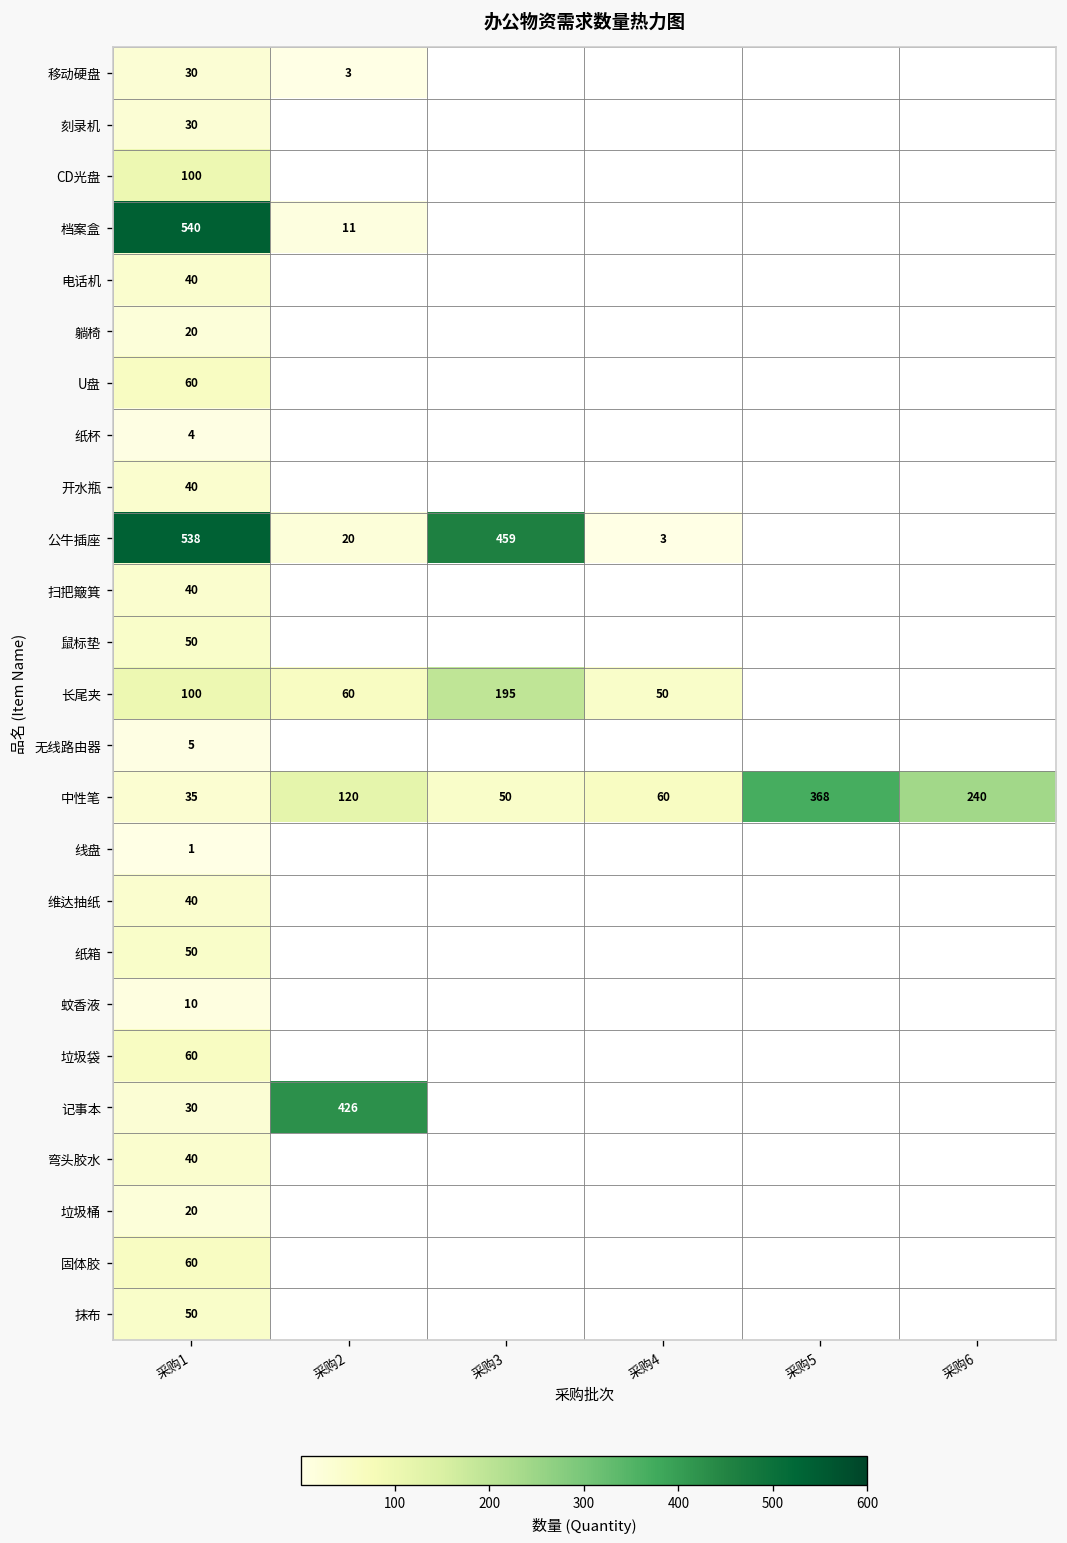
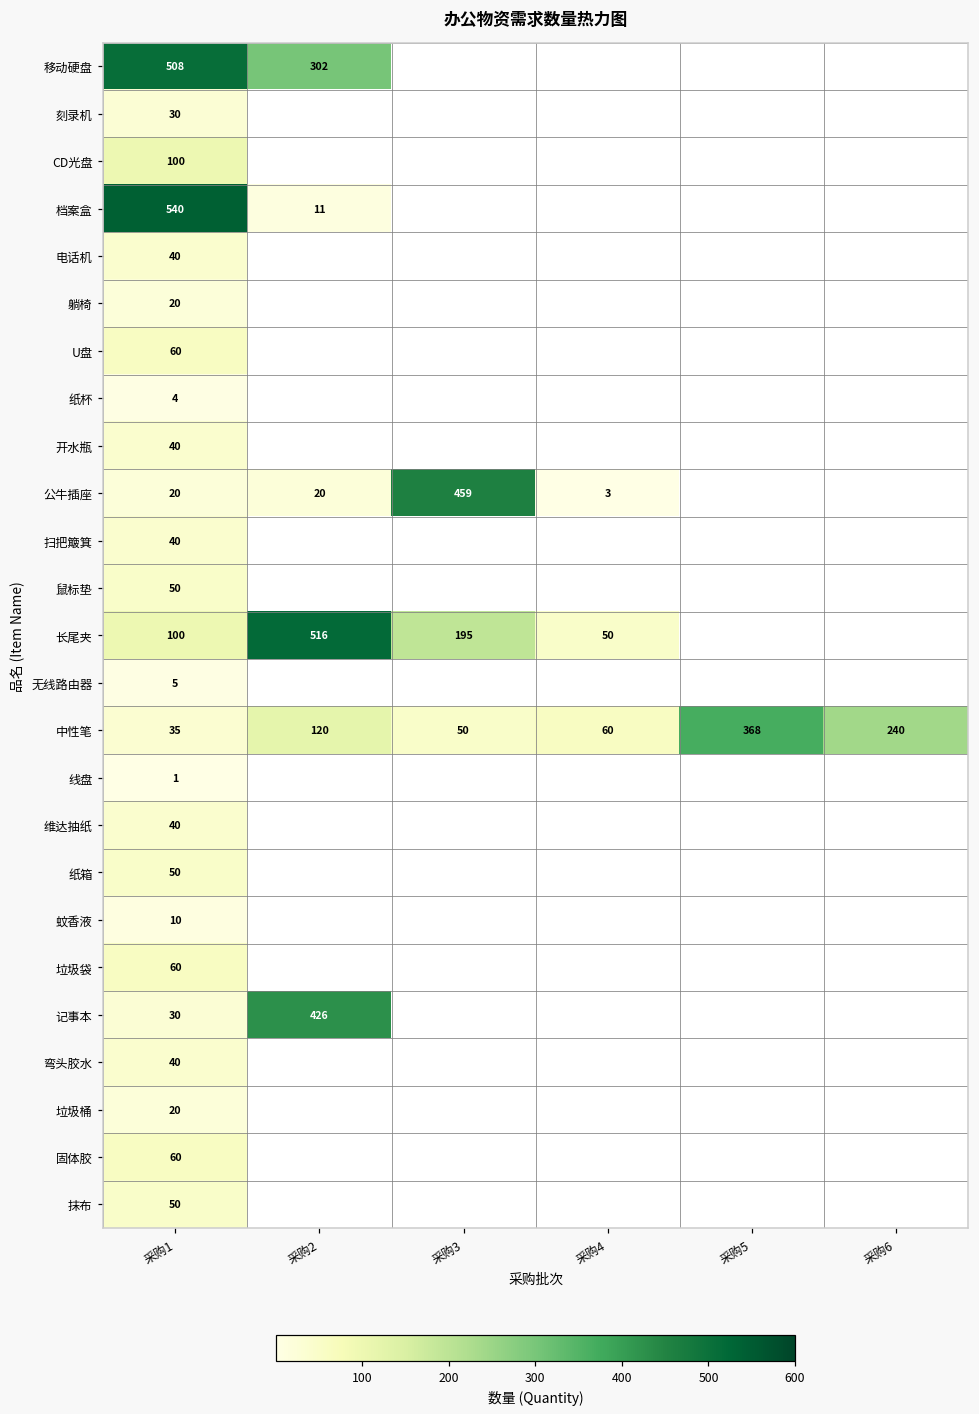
  {
    "移动硬盘": {
-     "采购1": 30,
-     "采购2": 3
+     "采购1": 508,
+     "采购2": 302
    },
    "刻录机": {
      "采购1": 30
    },
    "CD光盘": {
      "采购1": 100
    },
    "档案盒": {
      "采购1": 540,
      "采购2": 11
    },
    "电话机": {
      "采购1": 40
    },
    "躺椅": {
      "采购1": 20
    },
    "U盘": {
      "采购1": 60
    },
    "纸杯": {
      "采购1": 4
    },
    "开水瓶": {
      "采购1": 40
    },
    "公牛插座": {
-     "采购1": 538,
+     "采购1": 20,
      "采购2": 20,
      "采购3": 459,
      "采购4": 3
    },
    "扫把簸箕": {
      "采购1": 40
    },
    "鼠标垫": {
      "采购1": 50
    },
    "长尾夹": {
      "采购1": 100,
-     "采购2": 60,
+     "采购2": 516,
      "采购3": 195,
      "采购4": 50
    },
    "无线路由器": {
      "采购1": 5
    },
    "中性笔": {
      "采购1": 35,
      "采购2": 120,
      "采购3": 50,
      "采购4": 60,
      "采购5": 368,
      "采购6": 240
    },
    "线盘": {
      "采购1": 1
    },
    "维达抽纸": {
      "采购1": 40
    },
    "纸箱": {
      "采购1": 50
    },
    "蚊香液": {
      "采购1": 10
    },
    "垃圾袋": {
      "采购1": 60
    },
    "记事本": {
      "采购1": 30,
      "采购2": 426
    },
    "弯头胶水": {
      "采购1": 40
    },
    "垃圾桶": {
      "采购1": 20
    },
    "固体胶": {
      "采购1": 60
    },
    "抹布": {
      "采购1": 50
    }
  }
